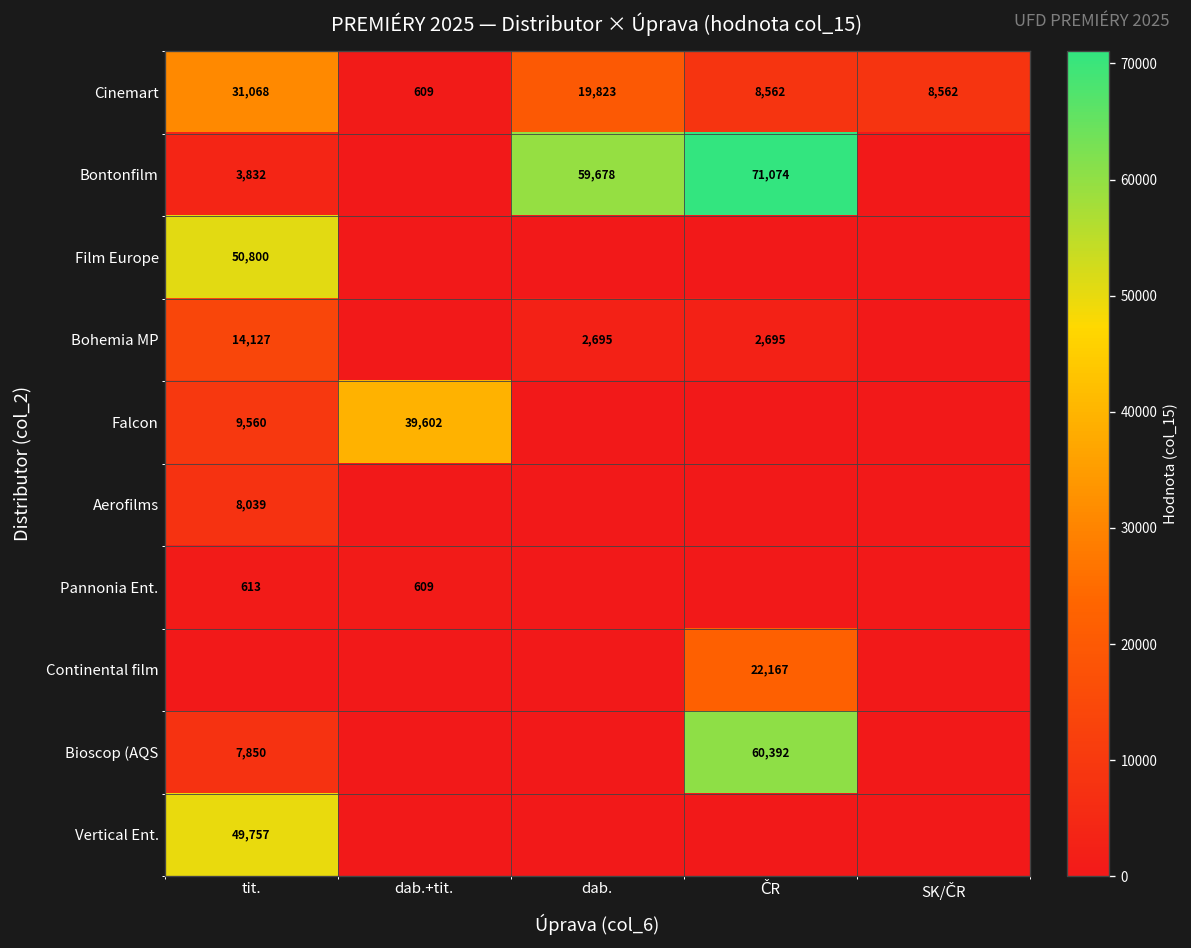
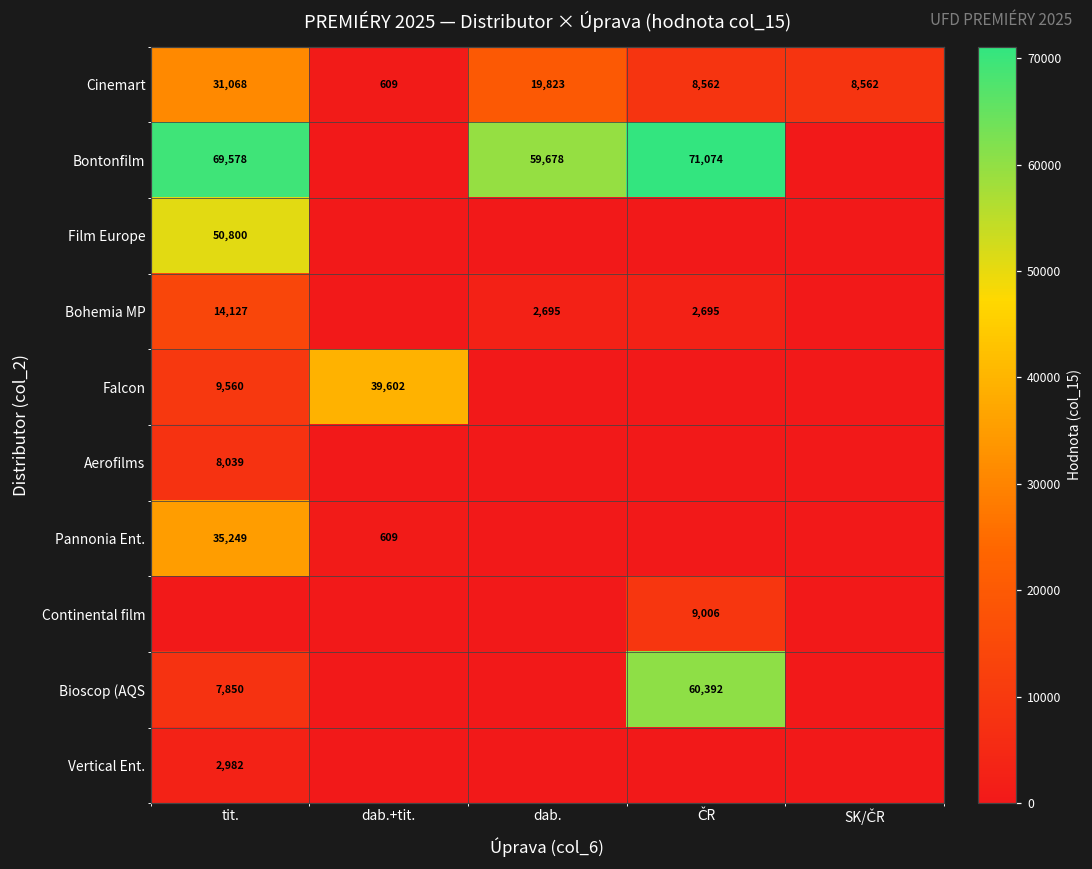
  {
    "Cinemart": {
      "tit.": "31,068",
      "dab.+tit.": "609",
      "dab.": "19,823",
      "ČR": "8,562",
      "SK/ČR": "8,562"
    },
    "Bontonfilm": {
-     "tit.": "3,832",
+     "tit.": "69,578",
      "dab.": "59,678",
      "ČR": "71,074"
    },
    "Film Europe": {
      "tit.": "50,800"
    },
    "Bohemia MP": {
      "tit.": "14,127",
      "dab.": "2,695",
      "ČR": "2,695"
    },
    "Falcon": {
      "tit.": "9,560",
      "dab.+tit.": "39,602"
    },
    "Aerofilms": {
      "tit.": "8,039"
    },
    "Pannonia Ent.": {
-     "tit.": "613",
+     "tit.": "35,249",
      "dab.+tit.": "609"
    },
    "Continental film": {
-     "ČR": "22,167"
+     "ČR": "9,006"
    },
    "Bioscop (AQS": {
      "tit.": "7,850",
      "ČR": "60,392"
    },
    "Vertical Ent.": {
-     "tit.": "49,757"
+     "tit.": "2,982"
    }
  }
